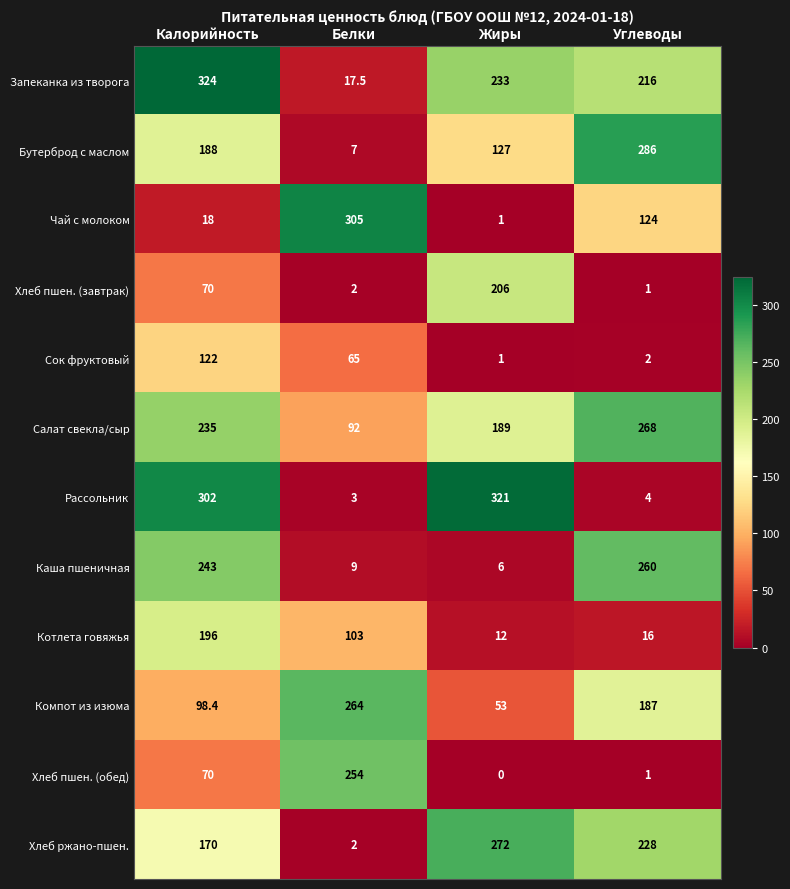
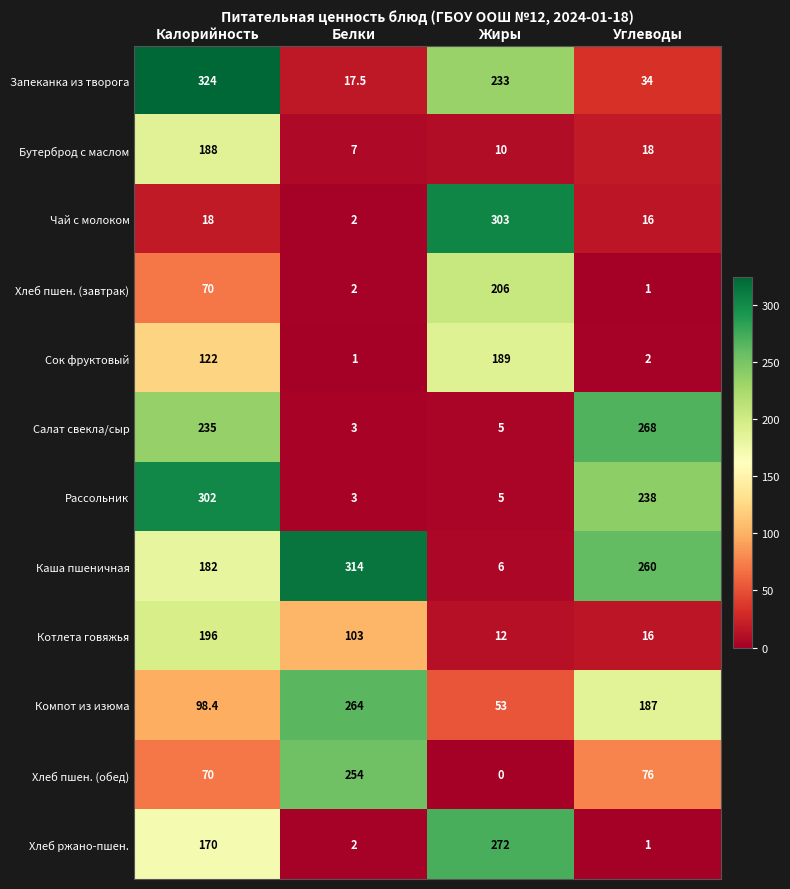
  {
    "Запеканка из творога": {
      "Калорийность": 324,
      "Белки": 17.5,
      "Жиры": 233,
-     "Углеводы": 216
+     "Углеводы": 34
    },
    "Бутерброд с маслом": {
      "Калорийность": 188,
      "Белки": 7,
-     "Жиры": 127,
-     "Углеводы": 286
+     "Жиры": 10,
+     "Углеводы": 18
    },
    "Чай с молоком": {
      "Калорийность": 18,
-     "Белки": 305,
-     "Жиры": 1,
-     "Углеводы": 124
+     "Белки": 2,
+     "Жиры": 303,
+     "Углеводы": 16
    },
    "Хлеб пшен. (завтрак)": {
      "Калорийность": 70,
      "Белки": 2,
      "Жиры": 206,
      "Углеводы": 1
    },
    "Сок фруктовый": {
      "Калорийность": 122,
-     "Белки": 65,
-     "Жиры": 1,
+     "Белки": 1,
+     "Жиры": 189,
      "Углеводы": 2
    },
    "Салат свекла/сыр": {
      "Калорийность": 235,
-     "Белки": 92,
-     "Жиры": 189,
+     "Белки": 3,
+     "Жиры": 5,
      "Углеводы": 268
    },
    "Рассольник": {
      "Калорийность": 302,
      "Белки": 3,
-     "Жиры": 321,
-     "Углеводы": 4
+     "Жиры": 5,
+     "Углеводы": 238
    },
    "Каша пшеничная": {
-     "Калорийность": 243,
-     "Белки": 9,
+     "Калорийность": 182,
+     "Белки": 314,
      "Жиры": 6,
      "Углеводы": 260
    },
    "Котлета говяжья": {
      "Калорийность": 196,
      "Белки": 103,
      "Жиры": 12,
      "Углеводы": 16
    },
    "Компот из изюма": {
      "Калорийность": 98.4,
      "Белки": 264,
      "Жиры": 53,
      "Углеводы": 187
    },
    "Хлеб пшен. (обед)": {
      "Калорийность": 70,
      "Белки": 254,
      "Жиры": 0,
-     "Углеводы": 1
+     "Углеводы": 76
    },
    "Хлеб ржано-пшен.": {
      "Калорийность": 170,
      "Белки": 2,
      "Жиры": 272,
-     "Углеводы": 228
+     "Углеводы": 1
    }
  }
